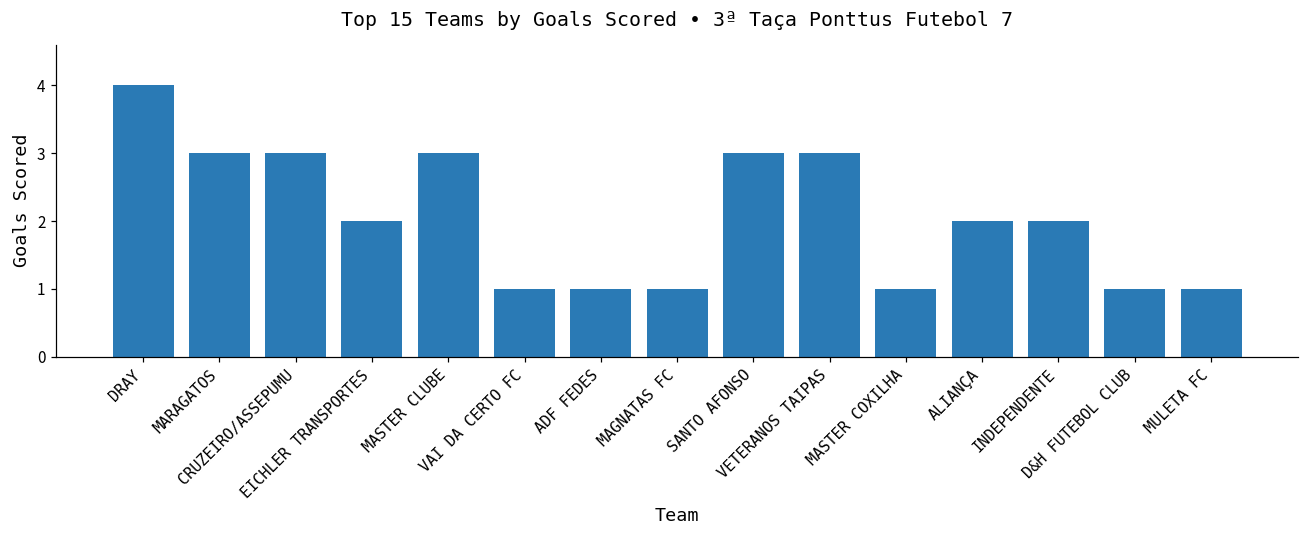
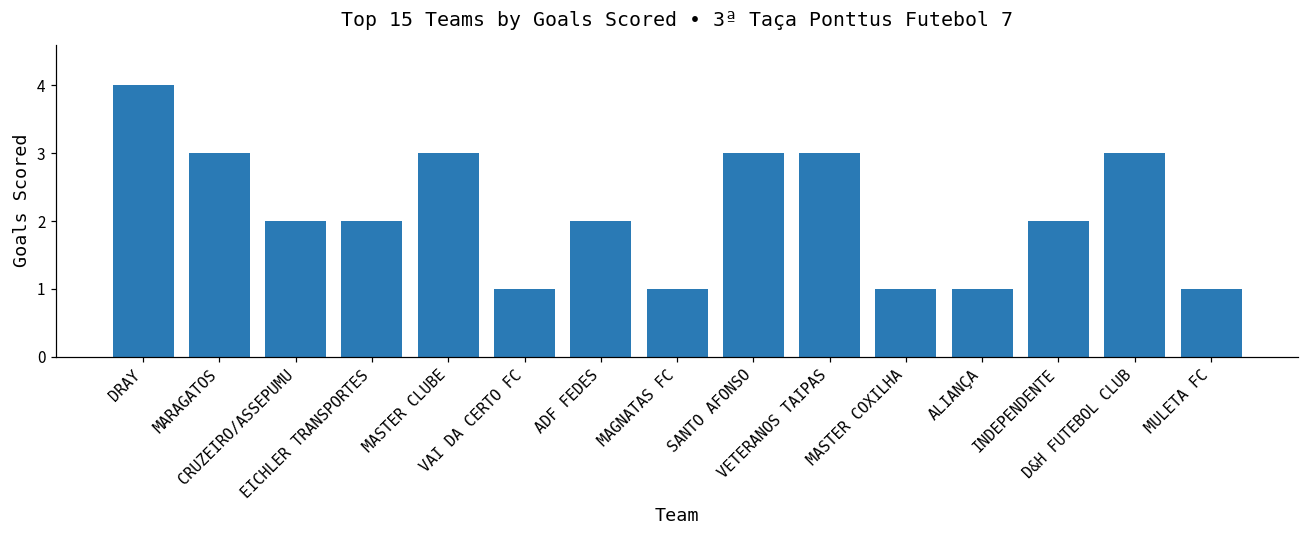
  {
    "DRAY": 4,
    "MARAGATOS": 3,
-   "CRUZEIRO/ASSEPUMU": 3,
+   "CRUZEIRO/ASSEPUMU": 2,
    "EICHLER TRANSPORTES": 2,
    "MASTER CLUBE": 3,
    "VAI DA CERTO FC": 1,
-   "ADF FEDES": 1,
+   "ADF FEDES": 2,
    "MAGNATAS FC": 1,
    "SANTO AFONSO": 3,
    "VETERANOS TAIPAS": 3,
    "MASTER COXILHA": 1,
-   "ALIANÇA": 2,
+   "ALIANÇA": 1,
    "INDEPENDENTE": 2,
-   "D&H FUTEBOL CLUB": 1,
+   "D&H FUTEBOL CLUB": 3,
    "MULETA FC": 1
  }
